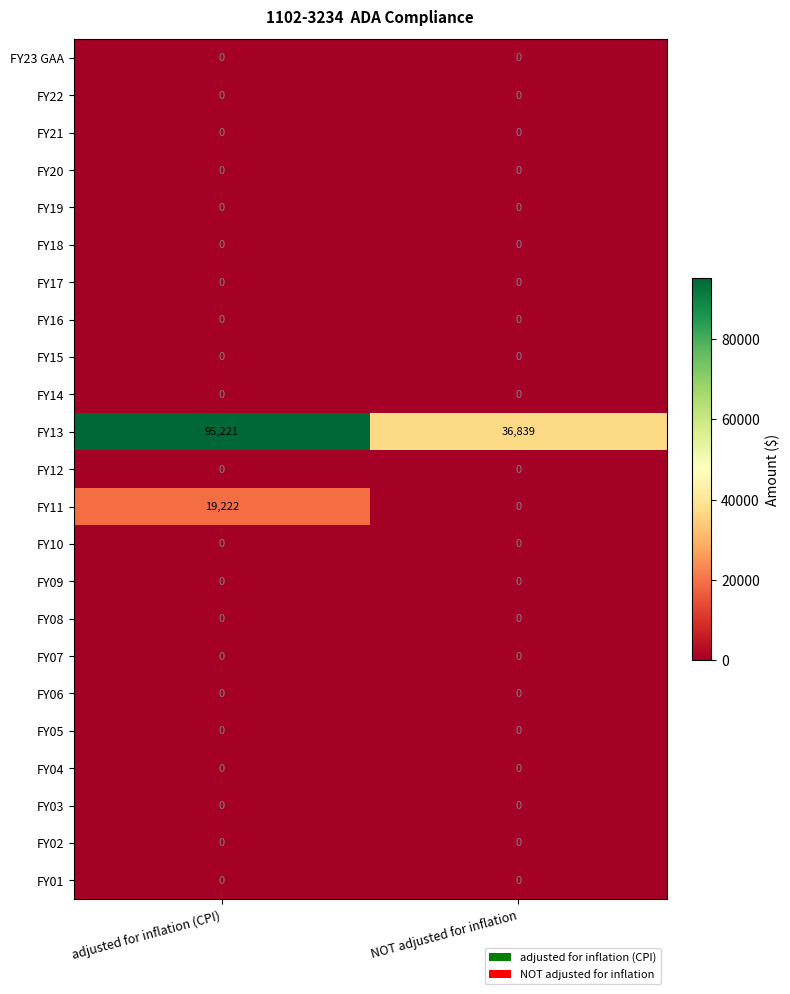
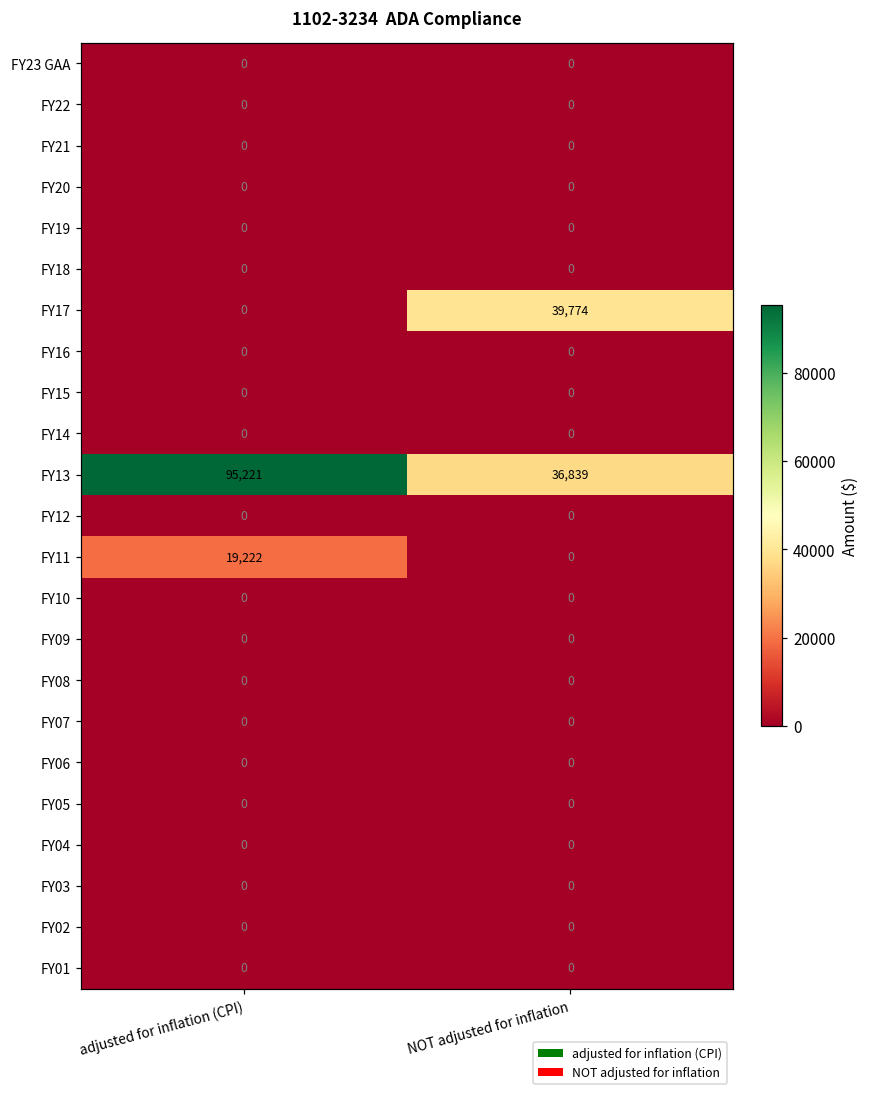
  {
    "FY23 GAA": {
      "adjusted for inflation (CPI)": "0",
      "NOT adjusted for inflation": "0"
    },
    "FY22": {
      "adjusted for inflation (CPI)": "0",
      "NOT adjusted for inflation": "0"
    },
    "FY21": {
      "adjusted for inflation (CPI)": "0",
      "NOT adjusted for inflation": "0"
    },
    "FY20": {
      "adjusted for inflation (CPI)": "0",
      "NOT adjusted for inflation": "0"
    },
    "FY19": {
      "adjusted for inflation (CPI)": "0",
      "NOT adjusted for inflation": "0"
    },
    "FY18": {
      "adjusted for inflation (CPI)": "0",
      "NOT adjusted for inflation": "0"
    },
    "FY17": {
      "adjusted for inflation (CPI)": "0",
-     "NOT adjusted for inflation": "0"
+     "NOT adjusted for inflation": "39,774"
    },
    "FY16": {
      "adjusted for inflation (CPI)": "0",
      "NOT adjusted for inflation": "0"
    },
    "FY15": {
      "adjusted for inflation (CPI)": "0",
      "NOT adjusted for inflation": "0"
    },
    "FY14": {
      "adjusted for inflation (CPI)": "0",
      "NOT adjusted for inflation": "0"
    },
    "FY13": {
      "adjusted for inflation (CPI)": "95,221",
      "NOT adjusted for inflation": "36,839"
    },
    "FY12": {
      "adjusted for inflation (CPI)": "0",
      "NOT adjusted for inflation": "0"
    },
    "FY11": {
      "adjusted for inflation (CPI)": "19,222",
      "NOT adjusted for inflation": "0"
    },
    "FY10": {
      "adjusted for inflation (CPI)": "0",
      "NOT adjusted for inflation": "0"
    },
    "FY09": {
      "adjusted for inflation (CPI)": "0",
      "NOT adjusted for inflation": "0"
    },
    "FY08": {
      "adjusted for inflation (CPI)": "0",
      "NOT adjusted for inflation": "0"
    },
    "FY07": {
      "adjusted for inflation (CPI)": "0",
      "NOT adjusted for inflation": "0"
    },
    "FY06": {
      "adjusted for inflation (CPI)": "0",
      "NOT adjusted for inflation": "0"
    },
    "FY05": {
      "adjusted for inflation (CPI)": "0",
      "NOT adjusted for inflation": "0"
    },
    "FY04": {
      "adjusted for inflation (CPI)": "0",
      "NOT adjusted for inflation": "0"
    },
    "FY03": {
      "adjusted for inflation (CPI)": "0",
      "NOT adjusted for inflation": "0"
    },
    "FY02": {
      "adjusted for inflation (CPI)": "0",
      "NOT adjusted for inflation": "0"
    },
    "FY01": {
      "adjusted for inflation (CPI)": "0",
      "NOT adjusted for inflation": "0"
    }
  }
